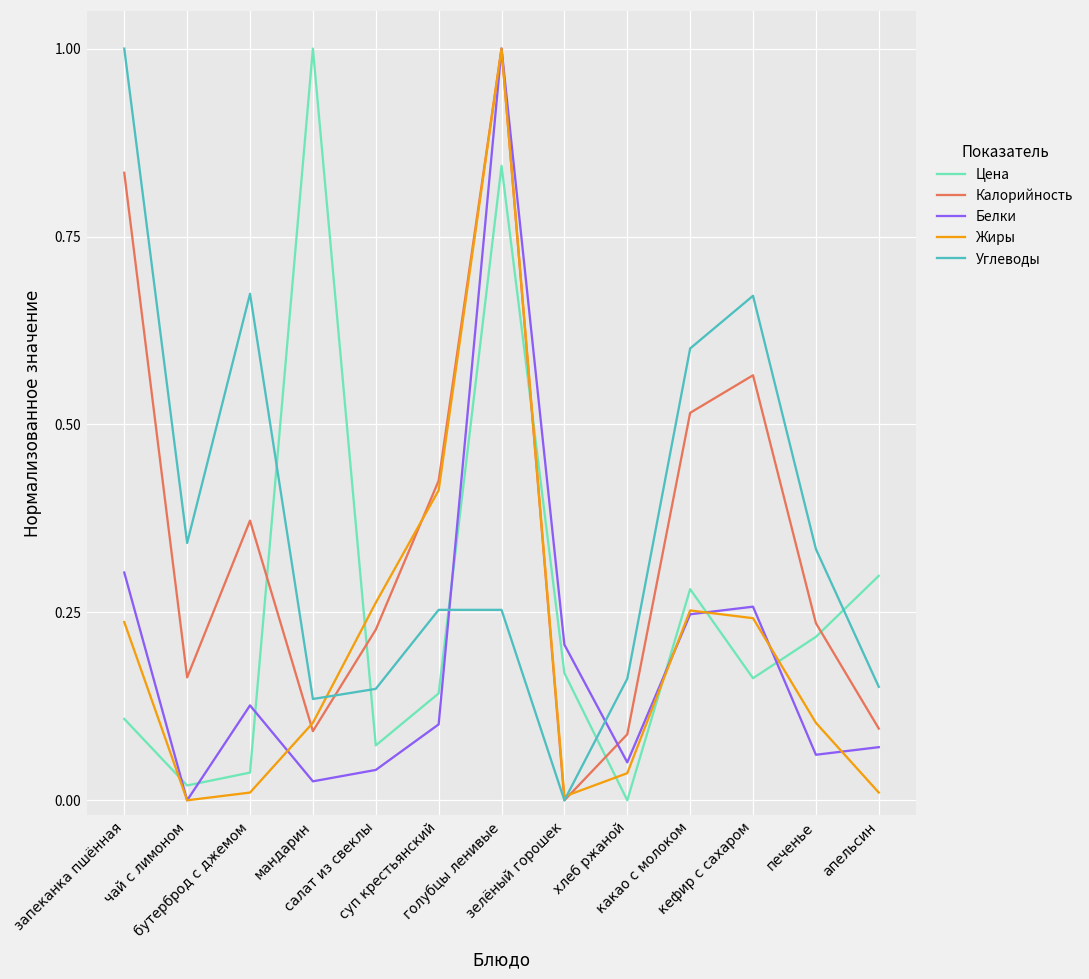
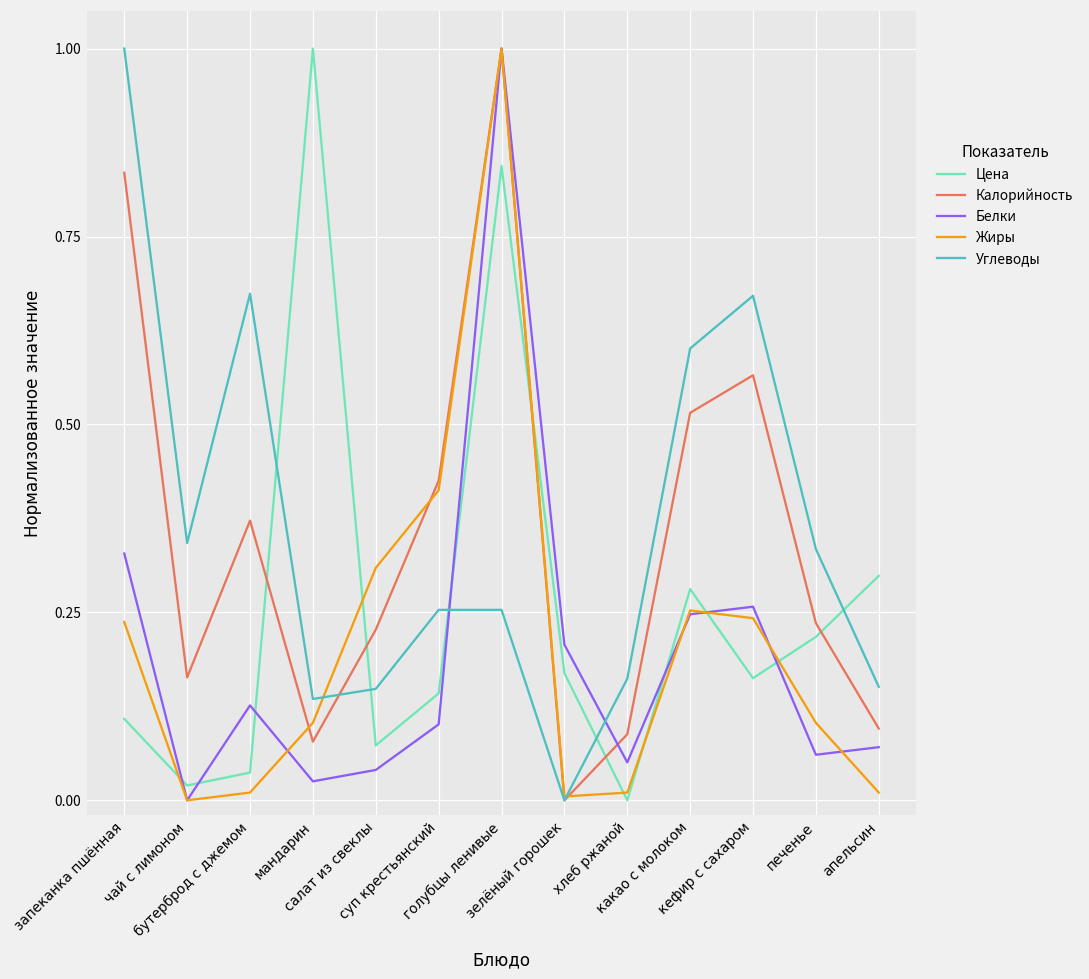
  {
    "Калорийность": {
      "запеканка пшённая": 0.83,
      "чай с лимоном": 0.16,
      "бутерброд с джемом": 0.37,
-     "мандарин": 0.09,
+     "мандарин": 0.08,
      "салат из свеклы": 0.23,
      "суп крестьянский": 0.43,
      "хлеб ржаной": 0.09,
      "какао с молоком": 0.52,
      "кефир с сахаром": 0.57,
      "печенье": 0.24,
      "апельсин": 0.10
    },
    "Белки": {
-     "запеканка пшённая": 0.30,
+     "запеканка пшённая": 0.33,
      "бутерброд с джемом": 0.13,
      "мандарин": 0.03,
      "салат из свеклы": 0.04,
      "суп крестьянский": 0.10,
      "зелёный горошек": 0.21,
      "хлеб ржаной": 0.05,
      "какао с молоком": 0.25,
      "кефир с сахаром": 0.26,
      "печенье": 0.06,
      "апельсин": 0.07
    },
    "Жиры": {
      "запеканка пшённая": 0.24,
      "бутерброд с джемом": 0.01,
      "мандарин": 0.10,
-     "салат из свеклы": 0.26,
+     "салат из свеклы": 0.31,
      "суп крестьянский": 0.41,
      "зелёный горошек": 0.01,
-     "хлеб ржаной": 0.04,
+     "хлеб ржаной": 0.01,
      "какао с молоком": 0.25,
      "кефир с сахаром": 0.24,
      "печенье": 0.10,
      "апельсин": 0.01
    }
  }
